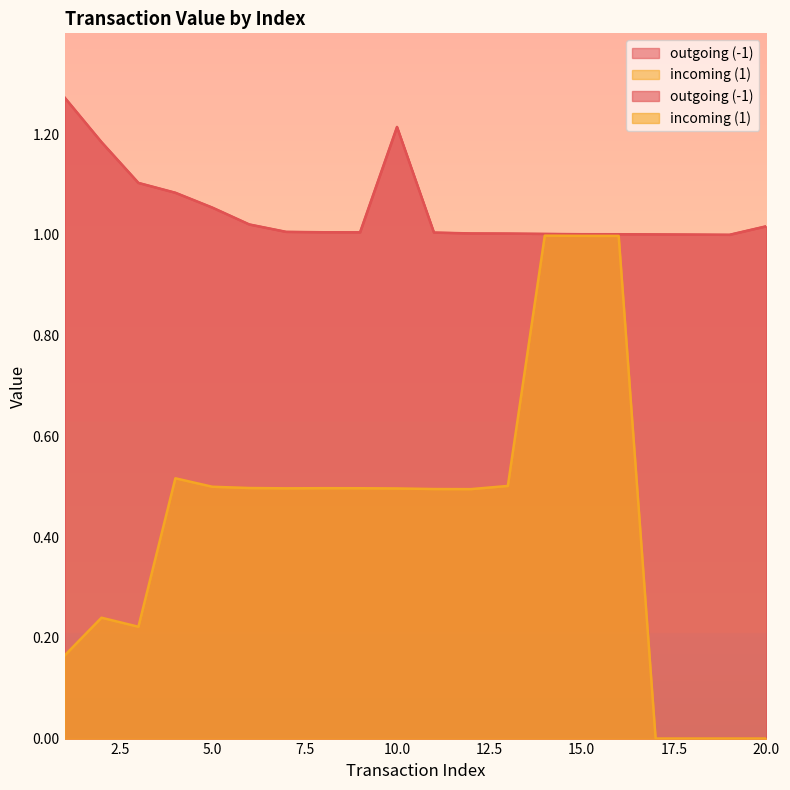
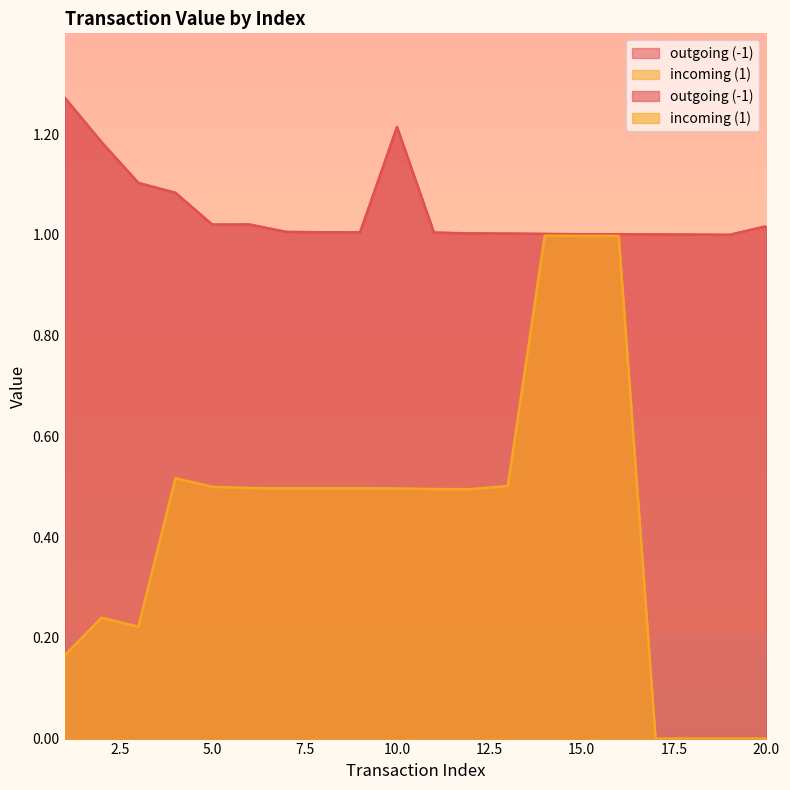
  {
    "outgoing (-1)": {
-     "5.0": 1.05,
+     "5.0": 1.02,
      "10.0": 1.21,
      "20.0": 1.02
    },
    "incoming (1)": {
      "5.0": 0.50,
      "10.0": 0.50,
      "20.0": 0.00
    }
  }
